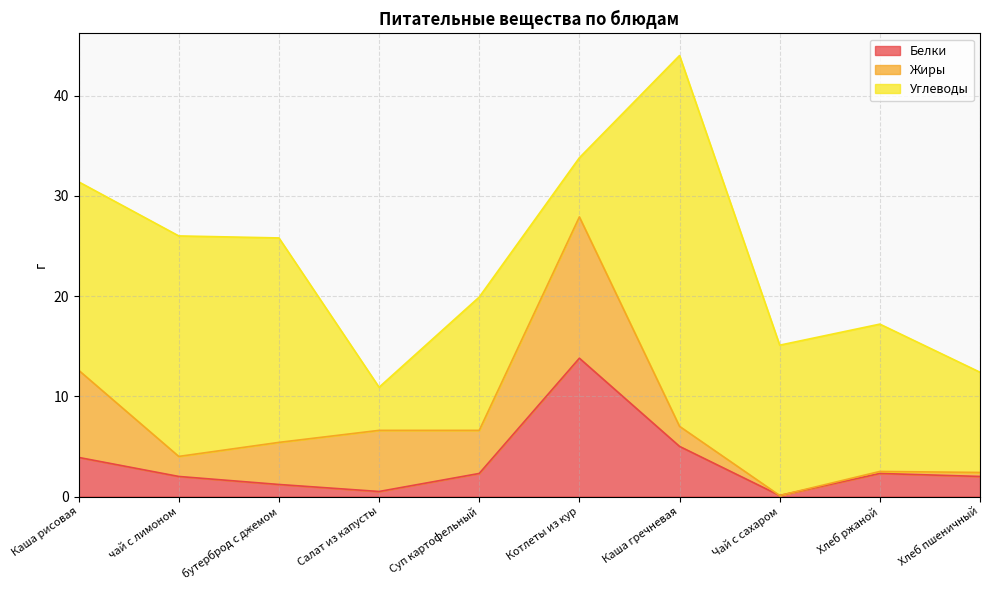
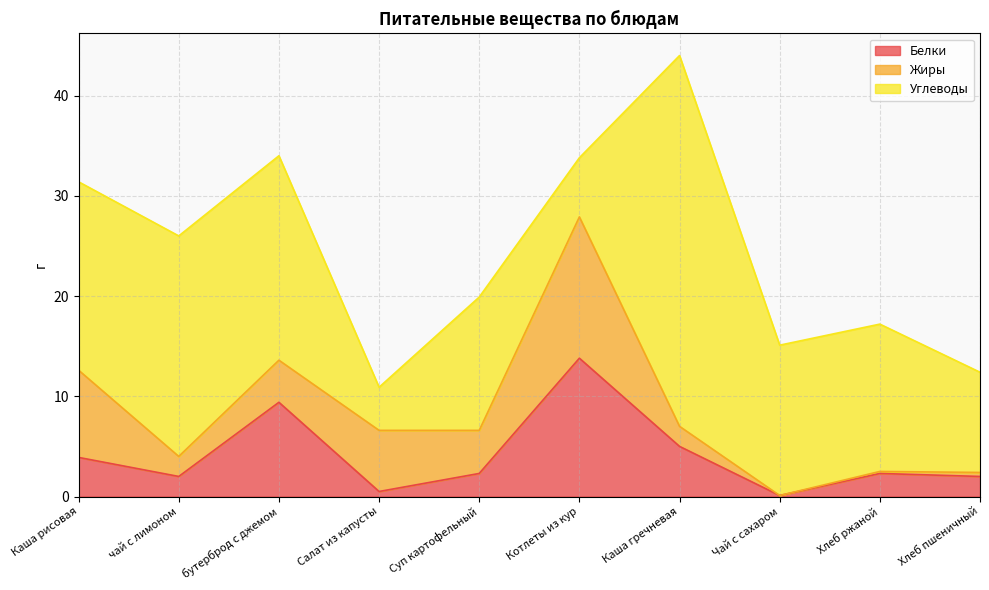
  {
    "Белки": {
      "Каша рисовая": 3.9,
      "чай с лимоном": 2.0,
-     "бутерброд с джемом": 1.2,
+     "бутерброд с джемом": 9.4,
      "Салат из капусты": 0.5,
      "Суп картофельный": 2.3,
      "Котлеты из кур": 13.8,
      "Каша гречневая": 5.0,
      "Хлеб пшеничный": 2.0
    },
    "Жиры": {
      "Каша рисовая": 8.7,
      "чай с лимоном": 2.0,
      "бутерброд с джемом": 4.2,
      "Салат из капусты": 6.1,
      "Суп картофельный": 4.3,
      "Котлеты из кур": 14.1,
      "Каша гречневая": 2.0,
      "Хлеб пшеничный": 0.4
    },
    "Углеводы": {
      "Каша рисовая": 18.8,
      "чай с лимоном": 22.0,
      "бутерброд с джемом": 20.4,
      "Салат из капусты": 4.3,
      "Суп картофельный": 13.3,
      "Котлеты из кур": 5.9,
      "Каша гречневая": 37.0,
      "Чай с сахаром": 15.0,
      "Хлеб ржаной": 14.7,
      "Хлеб пшеничный": 10.0
    }
  }
